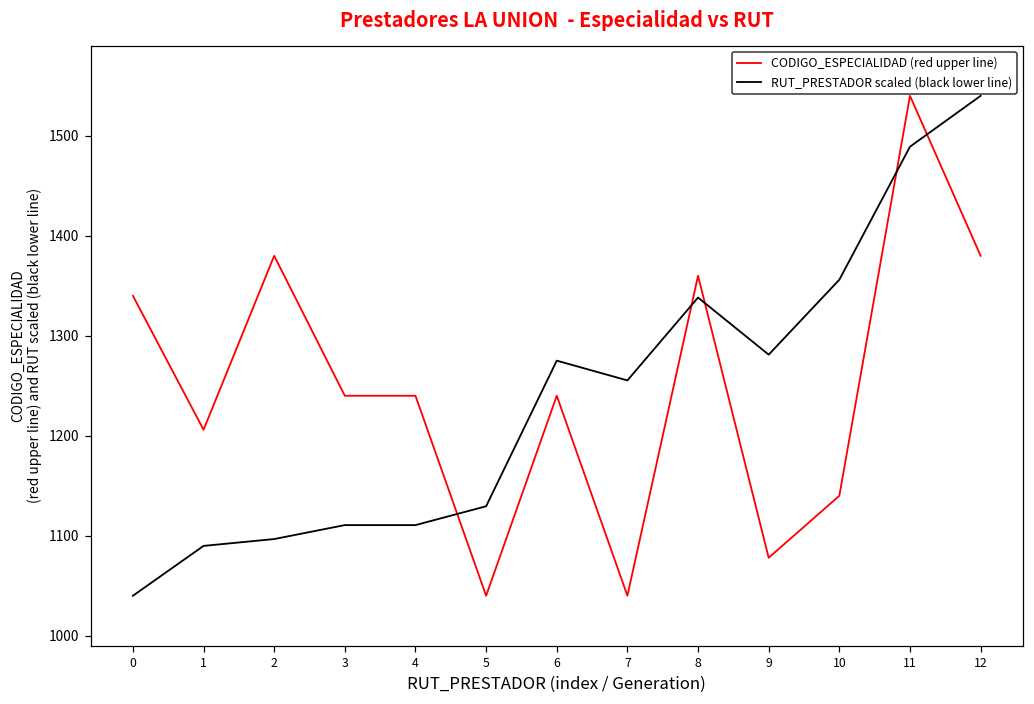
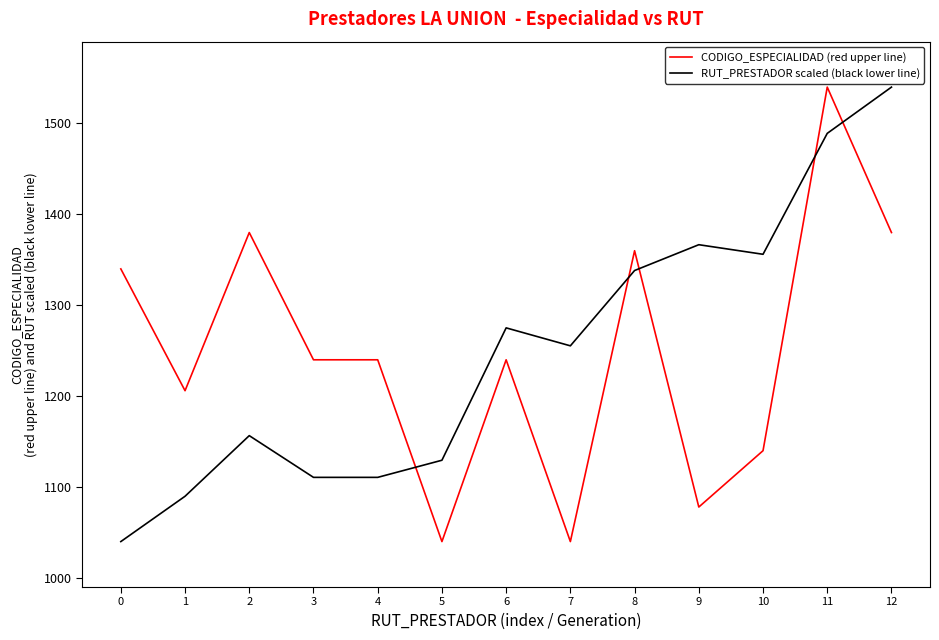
  {
    "CODIGO_ESPECIALIDAD (red upper line)": {
      "0": 1340,
      "1": 1210,
      "2": 1380,
      "3": 1240,
      "4": 1240,
      "5": 1040,
      "6": 1240,
      "7": 1040,
      "8": 1360,
      "9": 1080,
      "10": 1140,
      "11": 1540,
      "12": 1380
    },
    "RUT_PRESTADOR scaled (black lower line)": {
      "0": 1040,
      "1": 1090,
-     "2": 1100,
+     "2": 1160,
      "3": 1110,
      "4": 1110,
      "5": 1130,
      "6": 1280,
      "7": 1260,
      "8": 1340,
-     "9": 1280,
+     "9": 1370,
      "10": 1360,
      "11": 1490,
      "12": 1540
    }
  }
